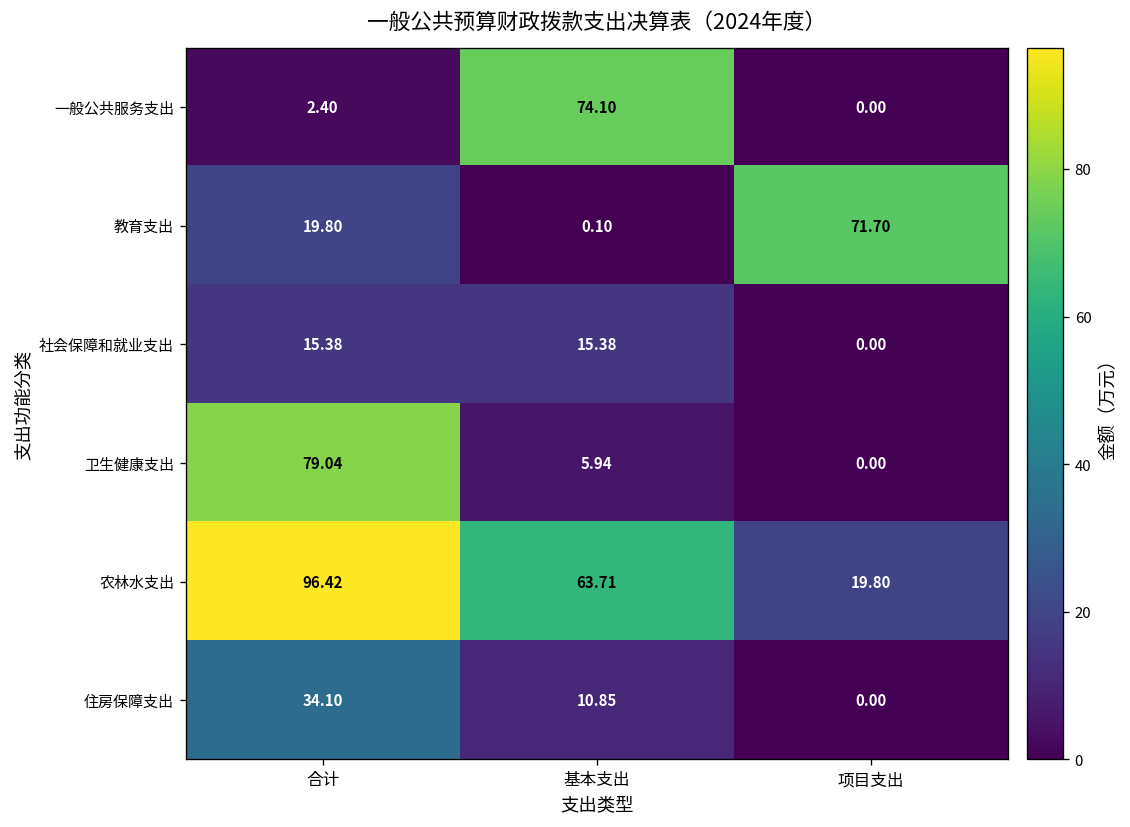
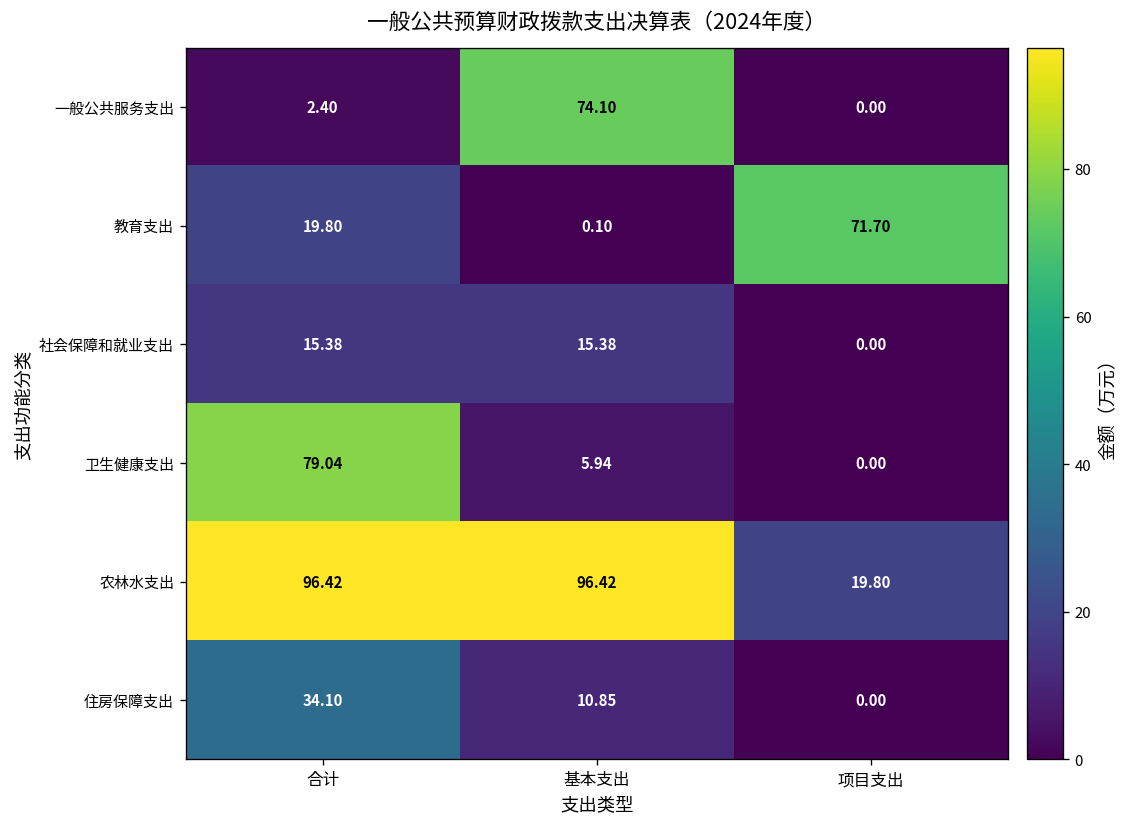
  {
    "一般公共服务支出": {
      "合计": 2.40,
      "基本支出": 74.10,
      "项目支出": 0.00
    },
    "教育支出": {
      "合计": 19.80,
      "基本支出": 0.10,
      "项目支出": 71.70
    },
    "社会保障和就业支出": {
      "合计": 15.38,
      "基本支出": 15.38,
      "项目支出": 0.00
    },
    "卫生健康支出": {
      "合计": 79.04,
      "基本支出": 5.94,
      "项目支出": 0.00
    },
    "农林水支出": {
      "合计": 96.42,
-     "基本支出": 63.71,
+     "基本支出": 96.42,
      "项目支出": 19.80
    },
    "住房保障支出": {
      "合计": 34.10,
      "基本支出": 10.85,
      "项目支出": 0.00
    }
  }
